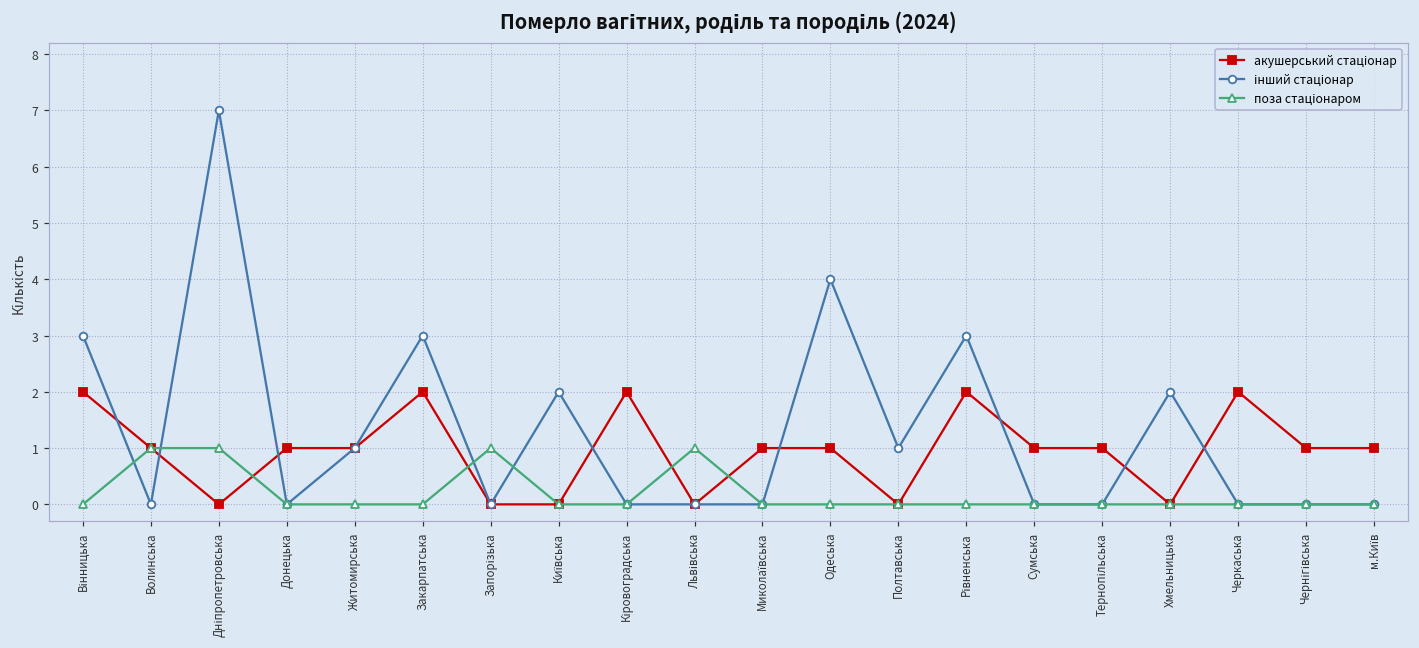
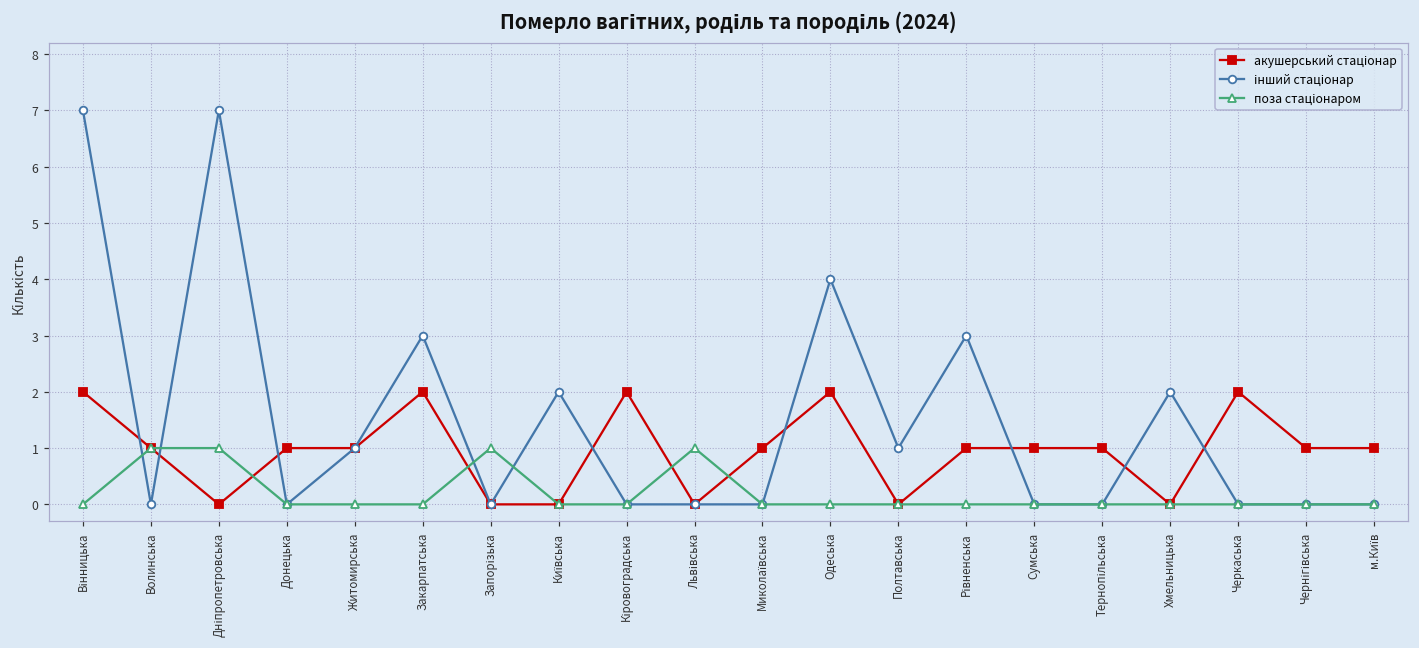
  {
    "акушерський стаціонар": {
      "Вінницька": 2,
      "Дніпропетровська": 0,
      "Донецька": 1,
      "Закарпатська": 2,
      "Кіровоградська": 2,
      "Миколаївська": 1,
-     "Одеська": 1,
-     "Рівненська": 2,
+     "Одеська": 2,
+     "Рівненська": 1,
      "Сумська": 1,
      "Тернопільська": 1,
      "Черкаська": 2,
      "Чернігівська": 1,
      "м.Київ": 1
    },
    "інший стаціонар": {
-     "Вінницька": 3,
+     "Вінницька": 7,
      "Волинська": 0,
      "Дніпропетровська": 7,
      "Закарпатська": 3,
      "Київська": 2,
      "Одеська": 4,
      "Полтавська": 1,
      "Рівненська": 3,
      "Хмельницька": 2
    },
    "поза стаціонаром": {
      "Вінницька": 0,
      "Дніпропетровська": 1,
      "Житомирська": 0,
      "Закарпатська": 0,
      "Запорізька": 1,
      "Львівська": 1,
      "Одеська": 0,
      "Рівненська": 0
    }
  }
